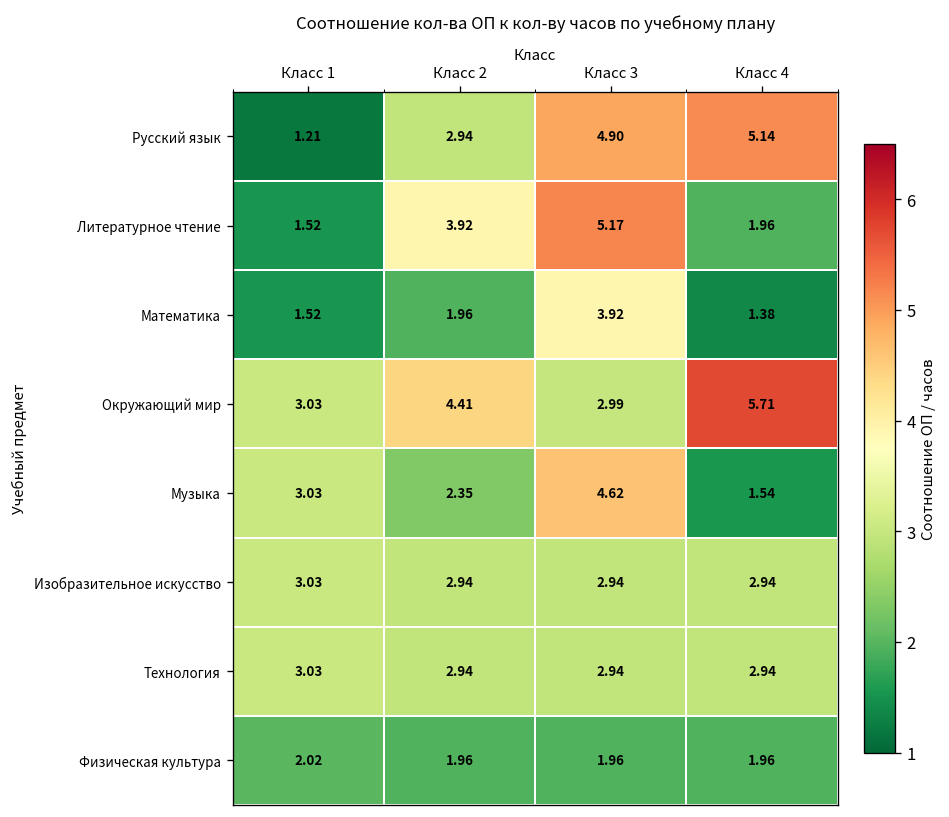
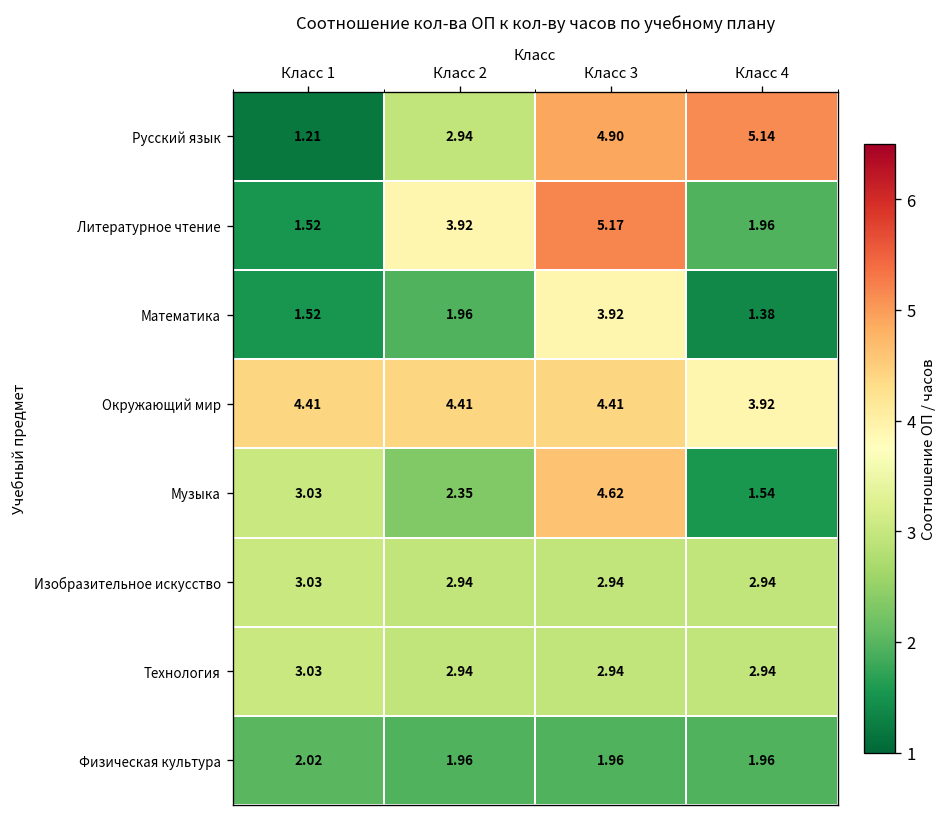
  {
    "Русский язык": {
      "Класс 1": 1.21,
      "Класс 2": 2.94,
      "Класс 3": 4.90,
      "Класс 4": 5.14
    },
    "Литературное чтение": {
      "Класс 1": 1.52,
      "Класс 2": 3.92,
      "Класс 3": 5.17,
      "Класс 4": 1.96
    },
    "Математика": {
      "Класс 1": 1.52,
      "Класс 2": 1.96,
      "Класс 3": 3.92,
      "Класс 4": 1.38
    },
    "Окружающий мир": {
-     "Класс 1": 3.03,
+     "Класс 1": 4.41,
      "Класс 2": 4.41,
-     "Класс 3": 2.99,
-     "Класс 4": 5.71
+     "Класс 3": 4.41,
+     "Класс 4": 3.92
    },
    "Музыка": {
      "Класс 1": 3.03,
      "Класс 2": 2.35,
      "Класс 3": 4.62,
      "Класс 4": 1.54
    },
    "Изобразительное искусство": {
      "Класс 1": 3.03,
      "Класс 2": 2.94,
      "Класс 3": 2.94,
      "Класс 4": 2.94
    },
    "Технология": {
      "Класс 1": 3.03,
      "Класс 2": 2.94,
      "Класс 3": 2.94,
      "Класс 4": 2.94
    },
    "Физическая культура": {
      "Класс 1": 2.02,
      "Класс 2": 1.96,
      "Класс 3": 1.96,
      "Класс 4": 1.96
    }
  }
